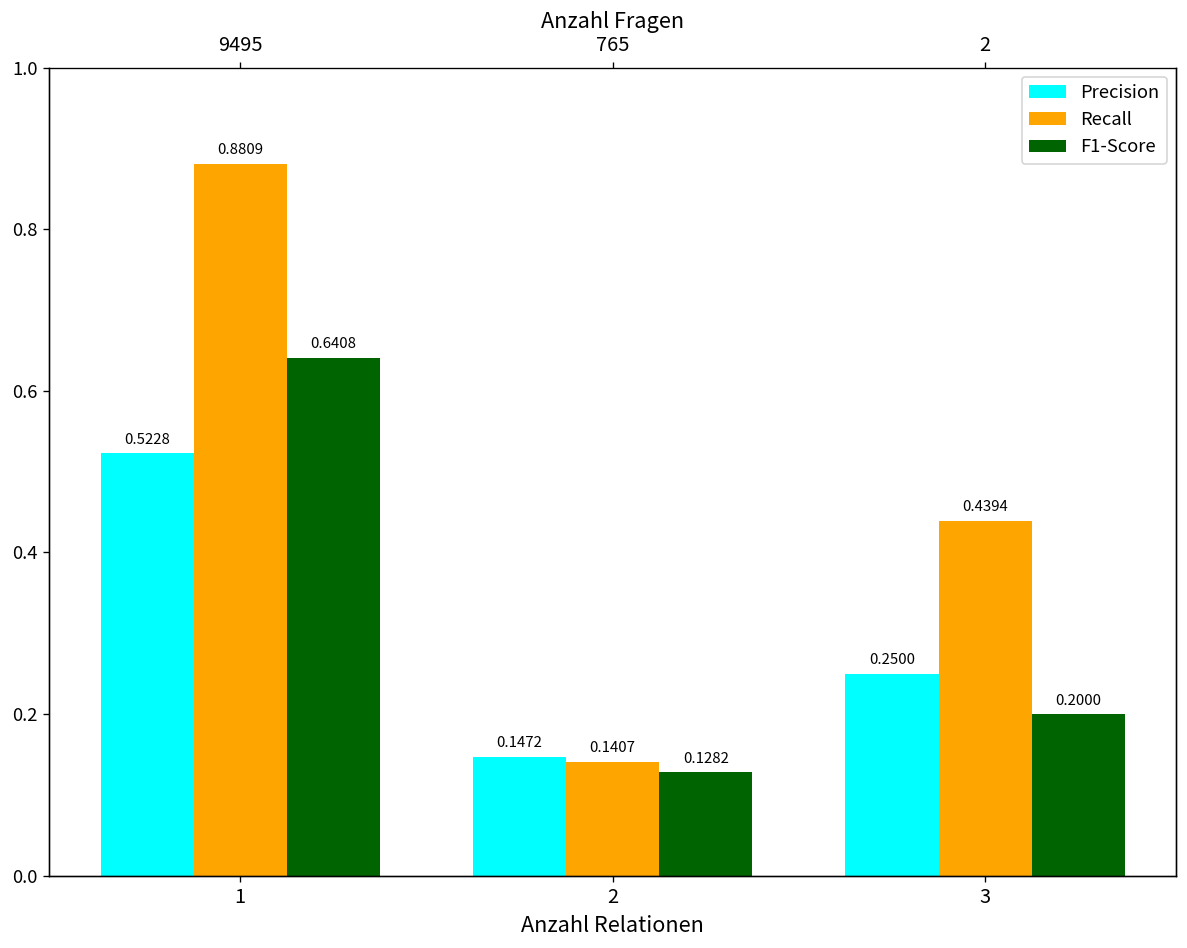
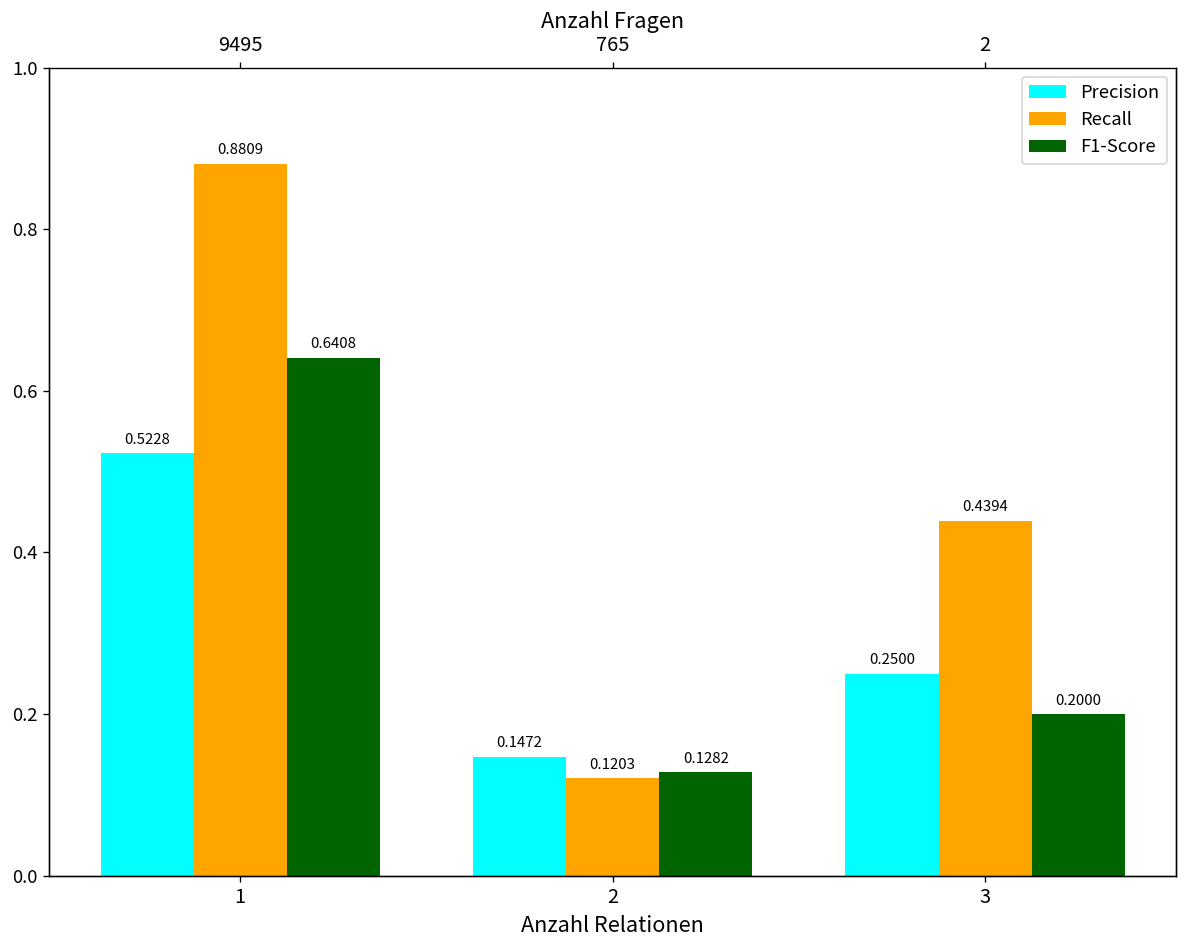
  {
    "Recall": {
      "1": 0.8809,
-     "2": 0.1407,
+     "2": 0.1203,
      "3": 0.4394
    }
  }
